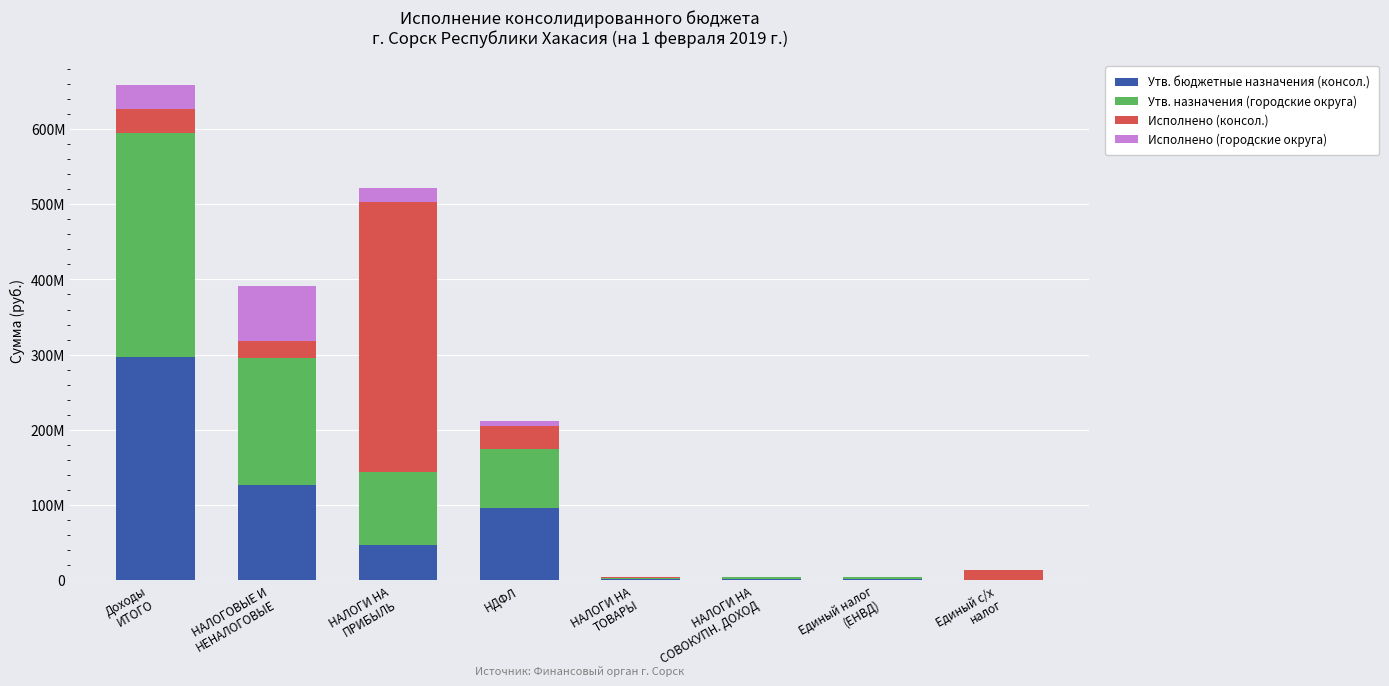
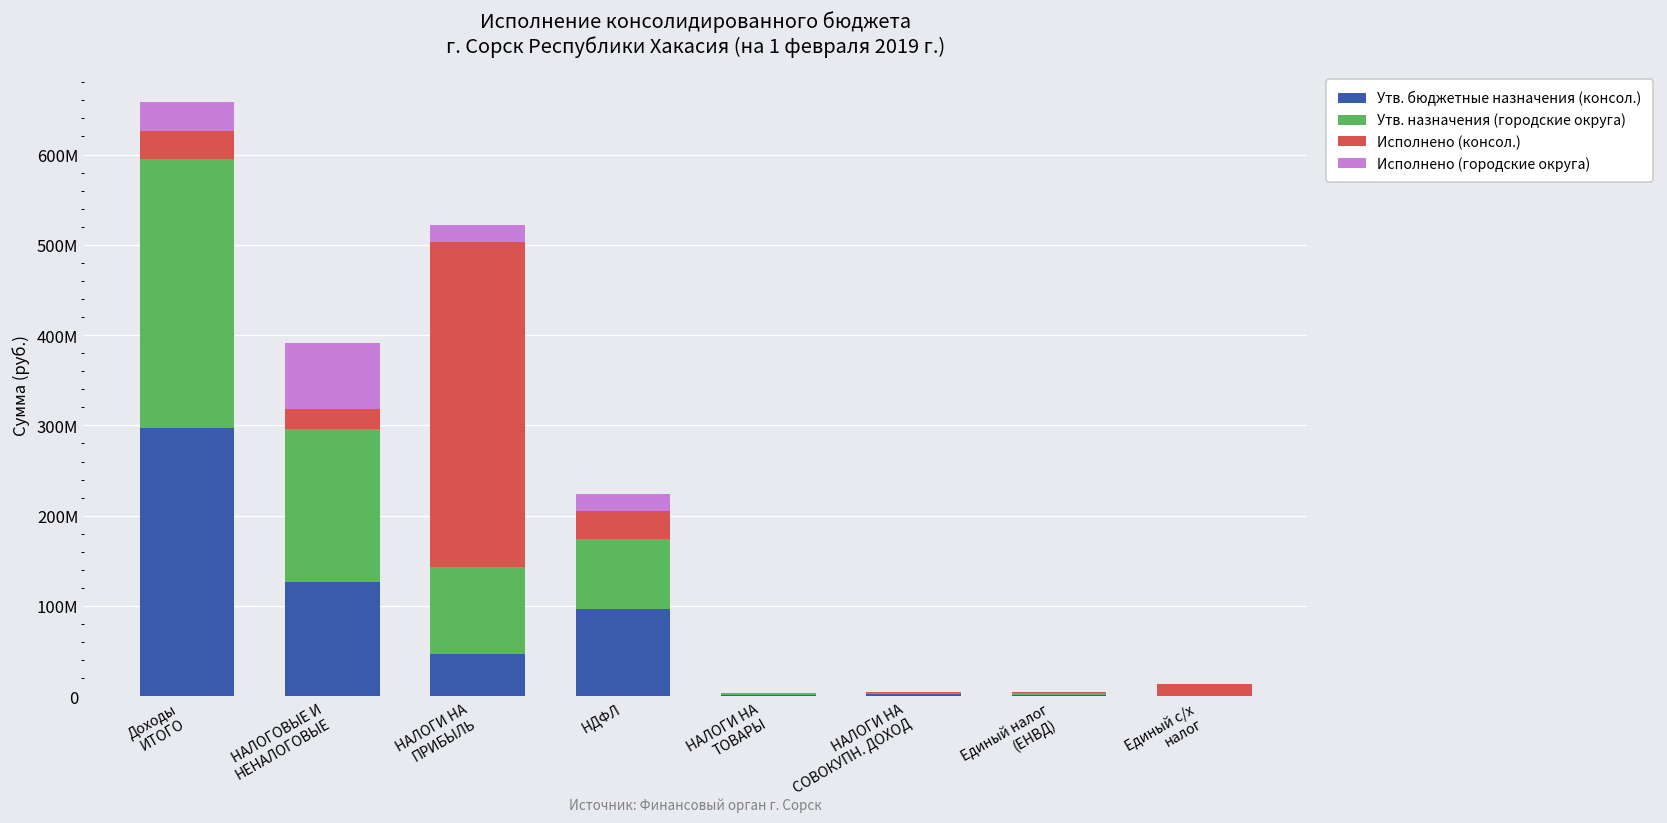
  {
    "Утв. бюджетные назначения (консол.)": {
      "Доходы ИТОГО": 300000000,
      "НАЛОГОВЫЕ И НЕНАЛОГОВЫЕ": 130000000,
      "НАЛОГИ НА ПРИБЫЛЬ": 50000000,
      "НДФЛ": 100000000
    },
    "Утв. назначения (городские округа)": {
      "Доходы ИТОГО": 300000000,
      "НАЛОГОВЫЕ И НЕНАЛОГОВЫЕ": 170000000,
      "НАЛОГИ НА ПРИБЫЛЬ": 100000000,
      "НДФЛ": 80000000
    },
    "Исполнено (консол.)": {
      "Доходы ИТОГО": 30000000,
      "НАЛОГОВЫЕ И НЕНАЛОГОВЫЕ": 20000000,
      "НАЛОГИ НА ПРИБЫЛЬ": 360000000,
      "НДФЛ": 30000000,
      "Единый с/х налог": 10000000
    },
    "Исполнено (городские округа)": {
      "Доходы ИТОГО": 30000000,
      "НАЛОГОВЫЕ И НЕНАЛОГОВЫЕ": 70000000,
      "НАЛОГИ НА ПРИБЫЛЬ": 20000000,
-     "НДФЛ": 10000000
+     "НДФЛ": 20000000
    }
  }
